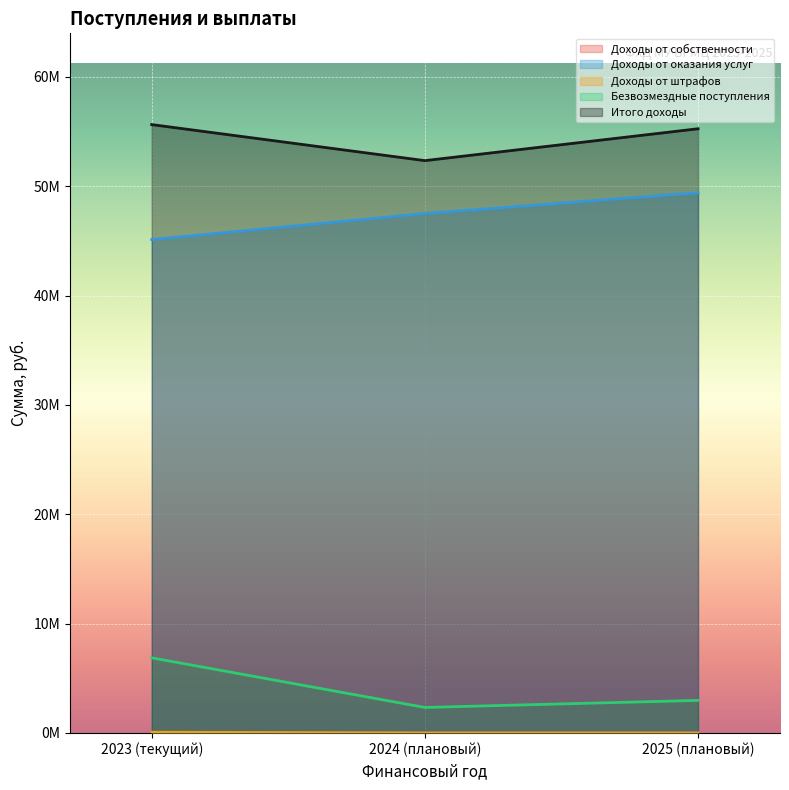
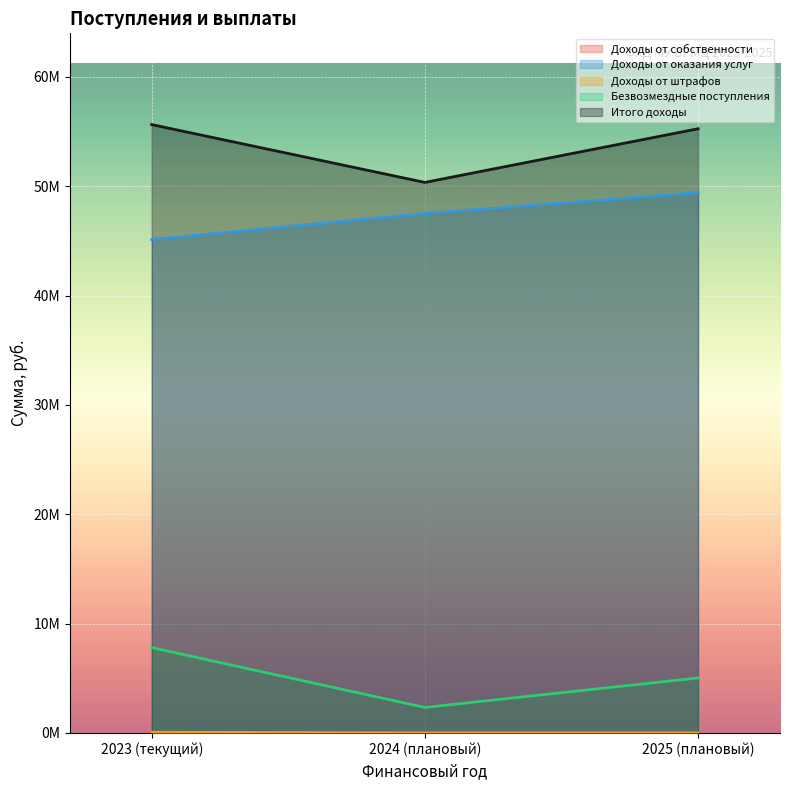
  {
    "Доходы от оказания услуг": {
      "2023 (текущий)": 45100000,
      "2024 (плановый)": 47500000,
      "2025 (плановый)": 49400000
    },
    "Безвозмездные поступления": {
-     "2023 (текущий)": 6900000,
+     "2023 (текущий)": 7800000,
      "2024 (плановый)": 2300000,
-     "2025 (плановый)": 3000000
+     "2025 (плановый)": 5000000
    },
    "Итого доходы": {
      "2023 (текущий)": 55600000,
-     "2024 (плановый)": 52300000,
+     "2024 (плановый)": 50400000,
      "2025 (плановый)": 55300000
    }
  }
